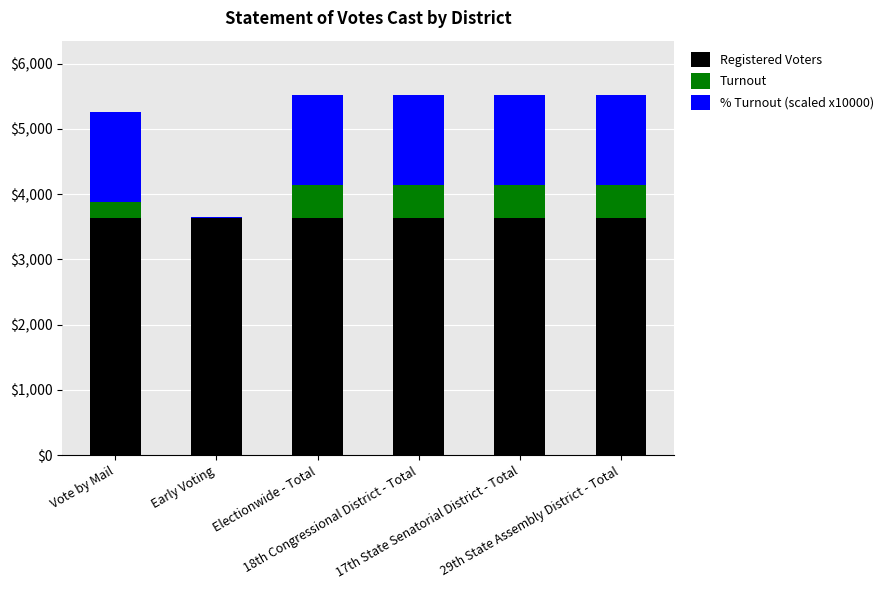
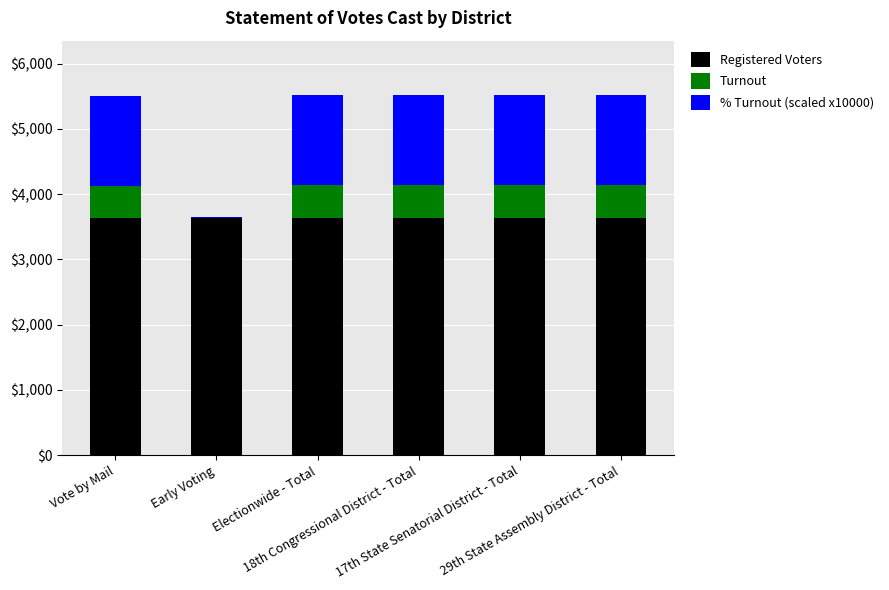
  {
    "Registered Voters": {
      "Vote by Mail": "$3,600",
      "Early Voting": "$3,600",
      "Electionwide - Total": "$3,600",
      "18th Congressional District - Total": "$3,600",
      "17th State Senatorial District - Total": "$3,600",
      "29th State Assembly District - Total": "$3,600"
    },
    "Turnout": {
-     "Vote by Mail": "$300",
+     "Vote by Mail": "$500",
      "Electionwide - Total": "$500",
      "18th Congressional District - Total": "$500",
      "17th State Senatorial District - Total": "$500",
      "29th State Assembly District - Total": "$500"
    },
    "% Turnout (scaled x10000)": {
      "Vote by Mail": "$1,400",
      "Electionwide - Total": "$1,400",
      "18th Congressional District - Total": "$1,400",
      "17th State Senatorial District - Total": "$1,400",
      "29th State Assembly District - Total": "$1,400"
    }
  }
